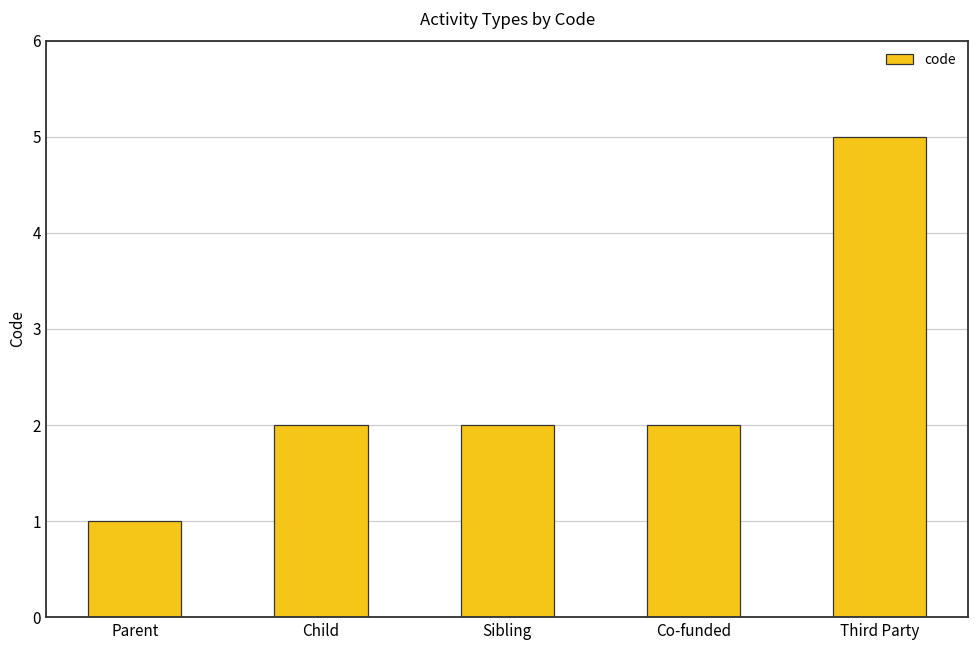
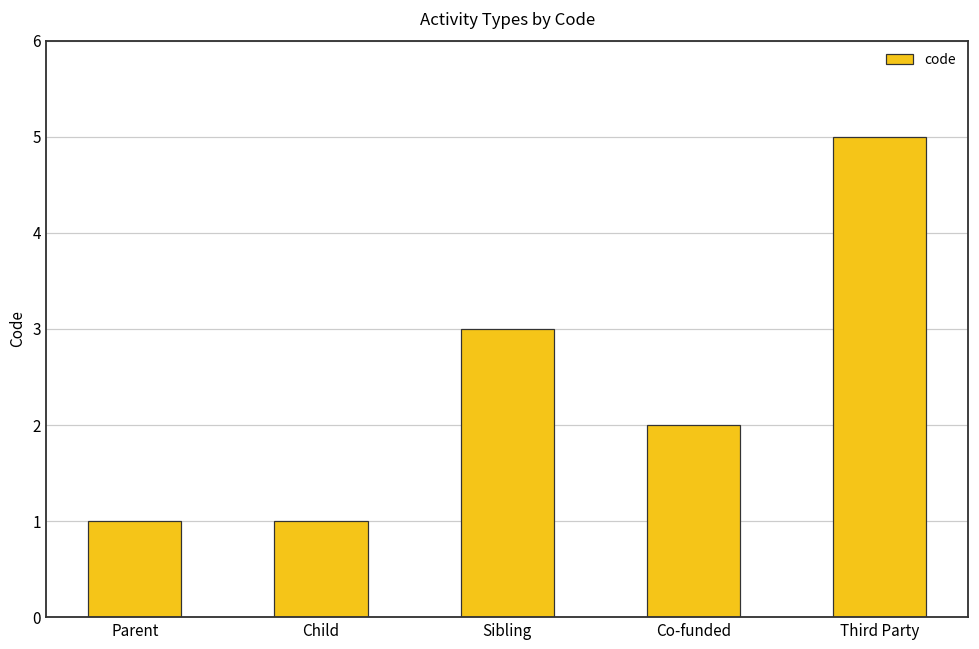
  {
    "Parent": 1,
-   "Child": 2,
-   "Sibling": 2,
+   "Child": 1,
+   "Sibling": 3,
    "Co-funded": 2,
    "Third Party": 5
  }
